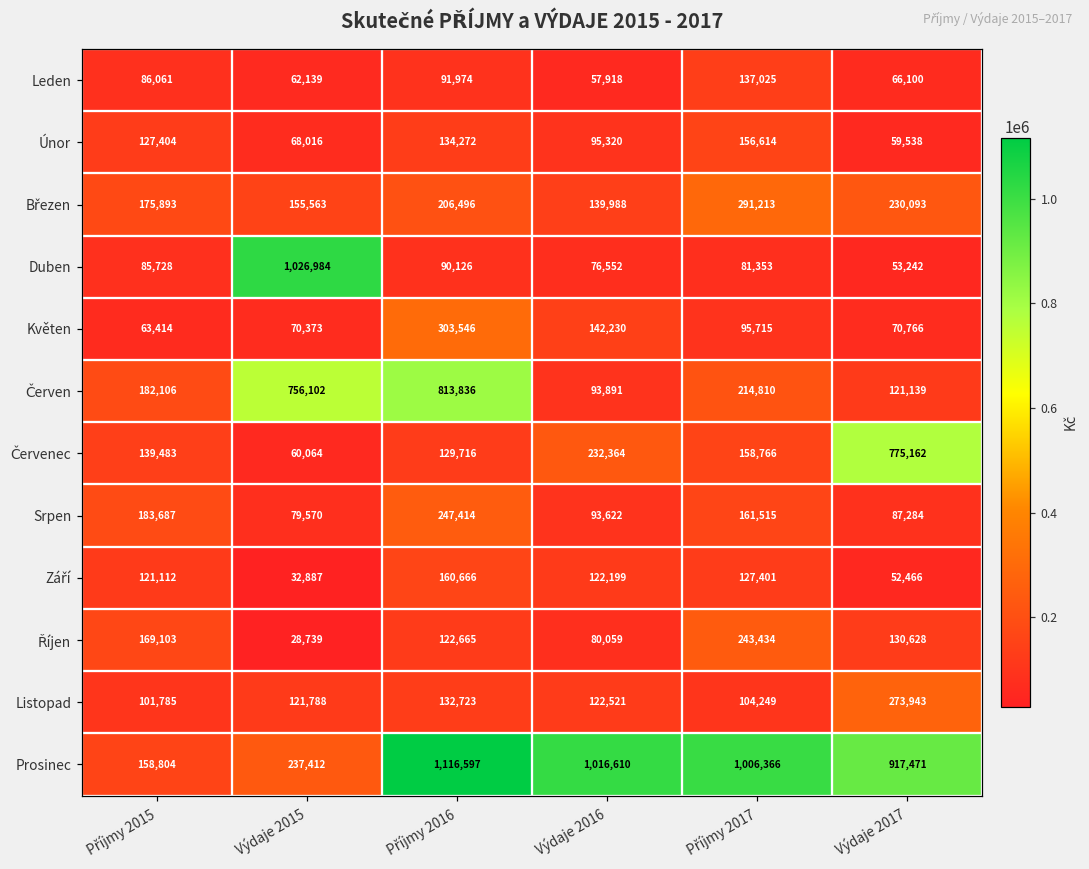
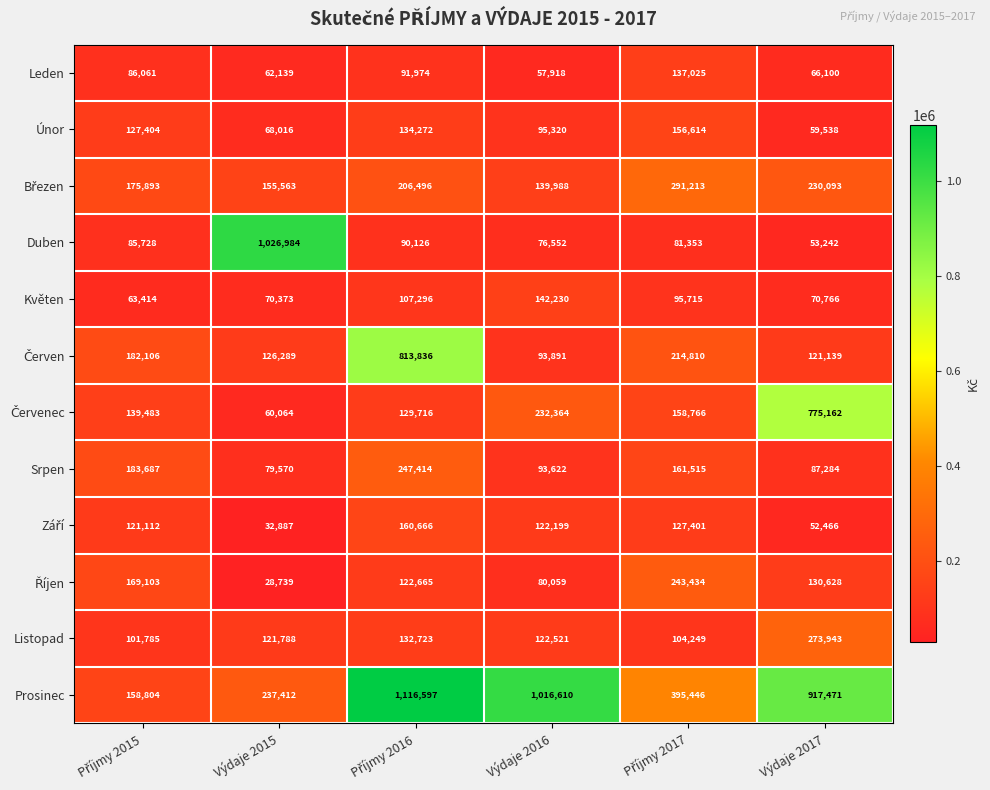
  {
    "Leden": {
      "Příjmy 2015": "86,061",
      "Výdaje 2015": "62,139",
      "Příjmy 2016": "91,974",
      "Výdaje 2016": "57,918",
      "Příjmy 2017": "137,025",
      "Výdaje 2017": "66,100"
    },
    "Únor": {
      "Příjmy 2015": "127,404",
      "Výdaje 2015": "68,016",
      "Příjmy 2016": "134,272",
      "Výdaje 2016": "95,320",
      "Příjmy 2017": "156,614",
      "Výdaje 2017": "59,538"
    },
    "Březen": {
      "Příjmy 2015": "175,893",
      "Výdaje 2015": "155,563",
      "Příjmy 2016": "206,496",
      "Výdaje 2016": "139,988",
      "Příjmy 2017": "291,213",
      "Výdaje 2017": "230,093"
    },
    "Duben": {
      "Příjmy 2015": "85,728",
      "Výdaje 2015": "1,026,984",
      "Příjmy 2016": "90,126",
      "Výdaje 2016": "76,552",
      "Příjmy 2017": "81,353",
      "Výdaje 2017": "53,242"
    },
    "Květen": {
      "Příjmy 2015": "63,414",
      "Výdaje 2015": "70,373",
-     "Příjmy 2016": "303,546",
+     "Příjmy 2016": "107,296",
      "Výdaje 2016": "142,230",
      "Příjmy 2017": "95,715",
      "Výdaje 2017": "70,766"
    },
    "Červen": {
      "Příjmy 2015": "182,106",
-     "Výdaje 2015": "756,102",
+     "Výdaje 2015": "126,289",
      "Příjmy 2016": "813,836",
      "Výdaje 2016": "93,891",
      "Příjmy 2017": "214,810",
      "Výdaje 2017": "121,139"
    },
    "Červenec": {
      "Příjmy 2015": "139,483",
      "Výdaje 2015": "60,064",
      "Příjmy 2016": "129,716",
      "Výdaje 2016": "232,364",
      "Příjmy 2017": "158,766",
      "Výdaje 2017": "775,162"
    },
    "Srpen": {
      "Příjmy 2015": "183,687",
      "Výdaje 2015": "79,570",
      "Příjmy 2016": "247,414",
      "Výdaje 2016": "93,622",
      "Příjmy 2017": "161,515",
      "Výdaje 2017": "87,284"
    },
    "Září": {
      "Příjmy 2015": "121,112",
      "Výdaje 2015": "32,887",
      "Příjmy 2016": "160,666",
      "Výdaje 2016": "122,199",
      "Příjmy 2017": "127,401",
      "Výdaje 2017": "52,466"
    },
    "Říjen": {
      "Příjmy 2015": "169,103",
      "Výdaje 2015": "28,739",
      "Příjmy 2016": "122,665",
      "Výdaje 2016": "80,059",
      "Příjmy 2017": "243,434",
      "Výdaje 2017": "130,628"
    },
    "Listopad": {
      "Příjmy 2015": "101,785",
      "Výdaje 2015": "121,788",
      "Příjmy 2016": "132,723",
      "Výdaje 2016": "122,521",
      "Příjmy 2017": "104,249",
      "Výdaje 2017": "273,943"
    },
    "Prosinec": {
      "Příjmy 2015": "158,804",
      "Výdaje 2015": "237,412",
      "Příjmy 2016": "1,116,597",
      "Výdaje 2016": "1,016,610",
-     "Příjmy 2017": "1,006,366",
+     "Příjmy 2017": "395,446",
      "Výdaje 2017": "917,471"
    }
  }
